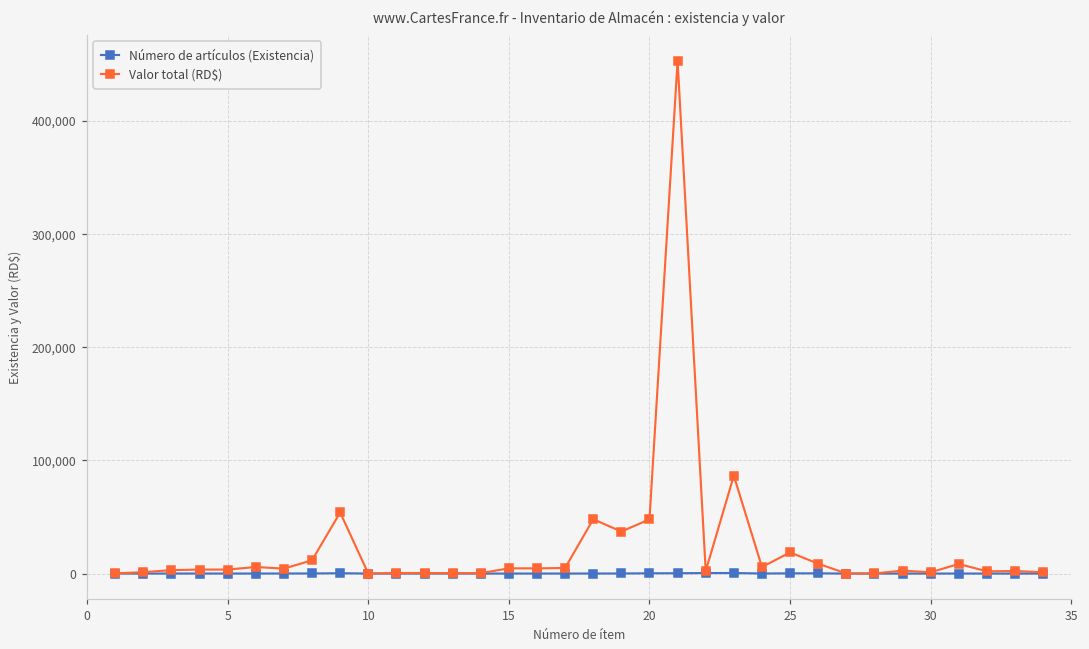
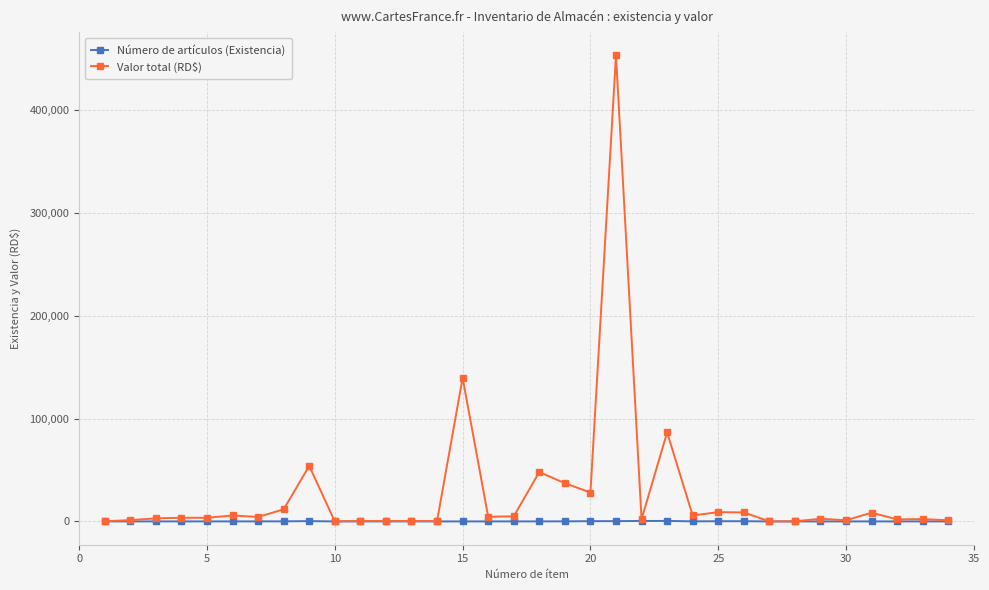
  {
    "Número de artículos (Existencia)": {
      "5": "0",
      "15": "0",
      "20": "0",
      "25": "0"
    },
    "Valor total (RD$)": {
      "5": "4,000",
-     "15": "5,000",
-     "20": "48,000",
-     "25": "19,000"
+     "15": "140,000",
+     "20": "28,000",
+     "25": "9,000"
    }
  }
